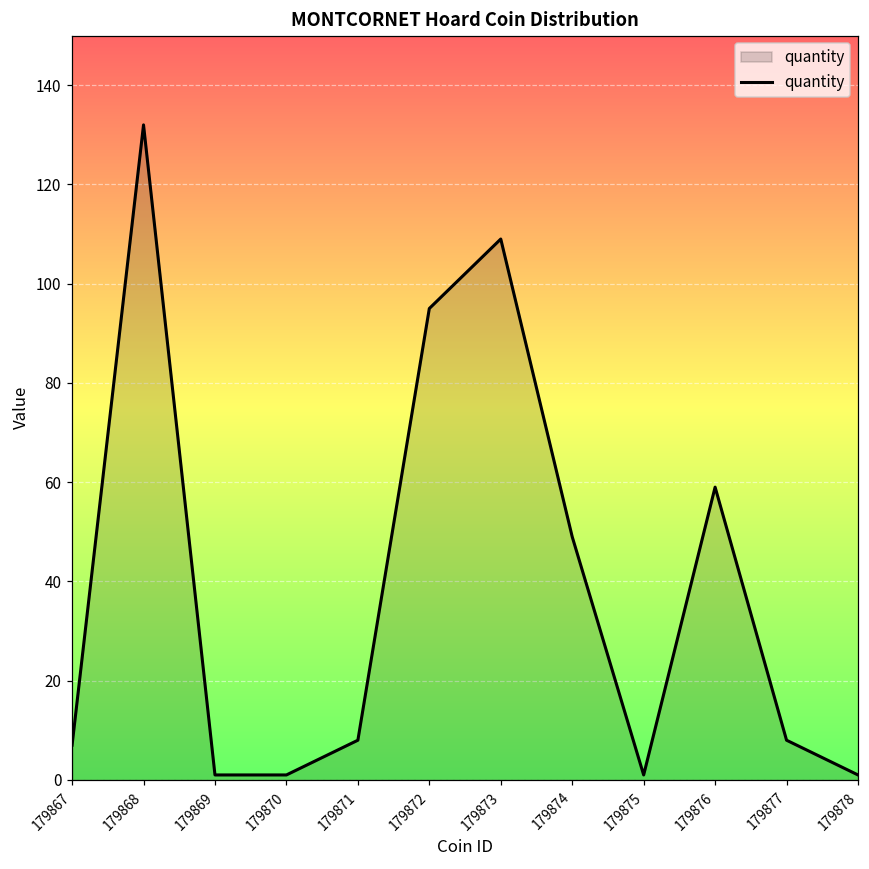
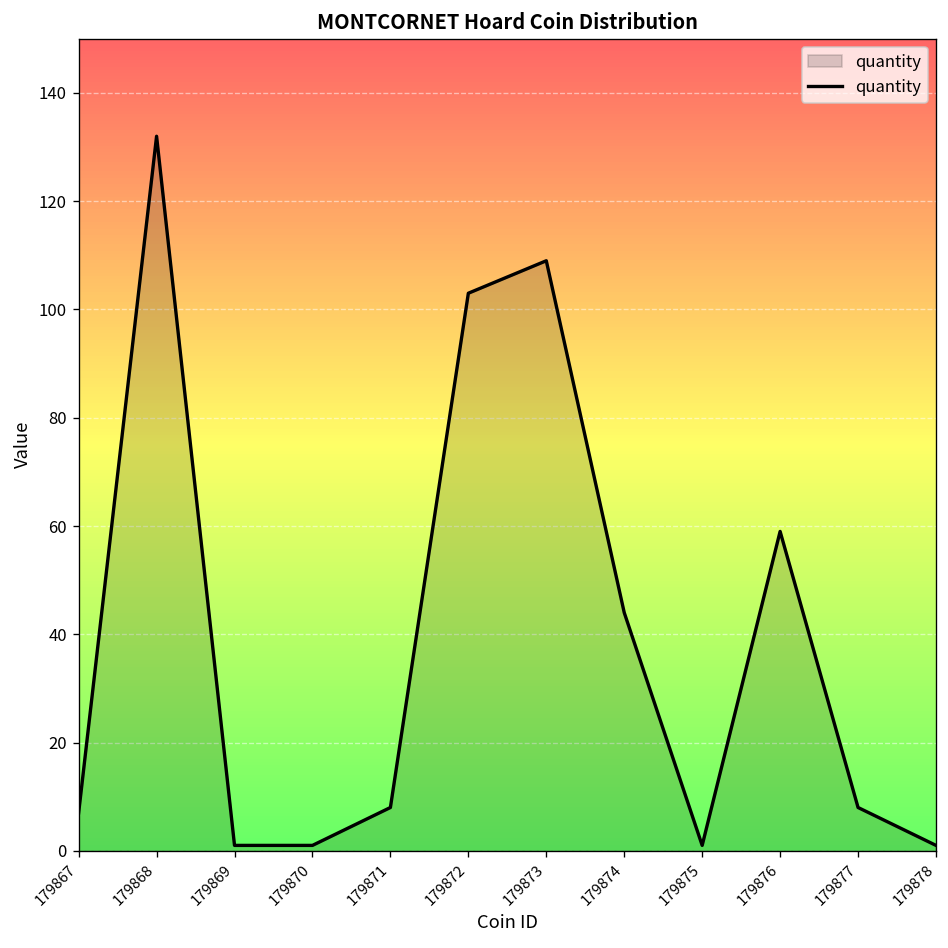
  {
    "179867": 7,
    "179868": 132,
    "179869": 1,
    "179870": 1,
    "179871": 8,
-   "179872": 95,
+   "179872": 103,
    "179873": 109,
-   "179874": 49,
+   "179874": 44,
    "179875": 1,
    "179876": 59,
    "179877": 8,
    "179878": 1
  }
